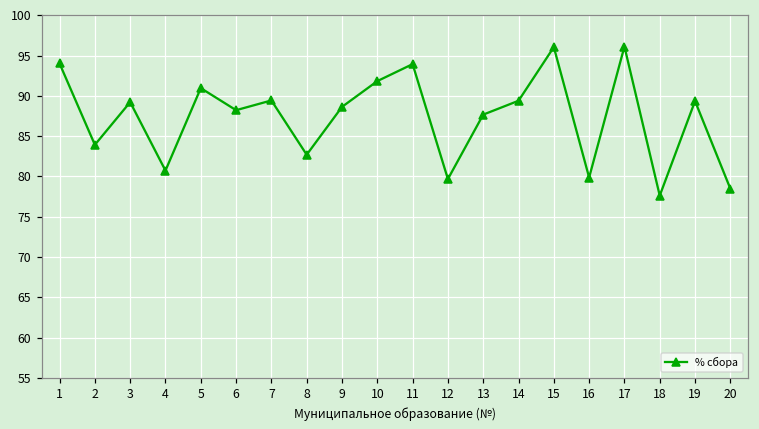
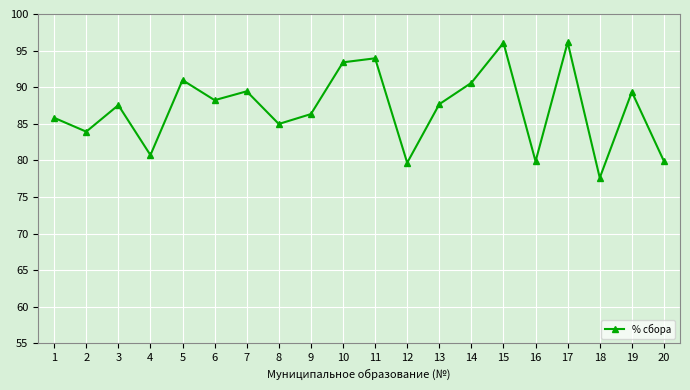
  {
-   "1": 94,
+   "1": 86,
    "2": 84,
-   "3": 89,
+   "3": 88,
    "4": 81,
    "5": 91,
    "6": 88,
    "7": 89,
-   "8": 83,
-   "9": 89,
-   "10": 92,
+   "8": 85,
+   "9": 86,
+   "10": 93,
    "11": 94,
    "12": 80,
    "13": 88,
-   "14": 89,
+   "14": 91,
    "15": 96,
    "16": 80,
    "17": 96,
    "18": 78,
    "19": 89,
-   "20": 78
+   "20": 80
  }
